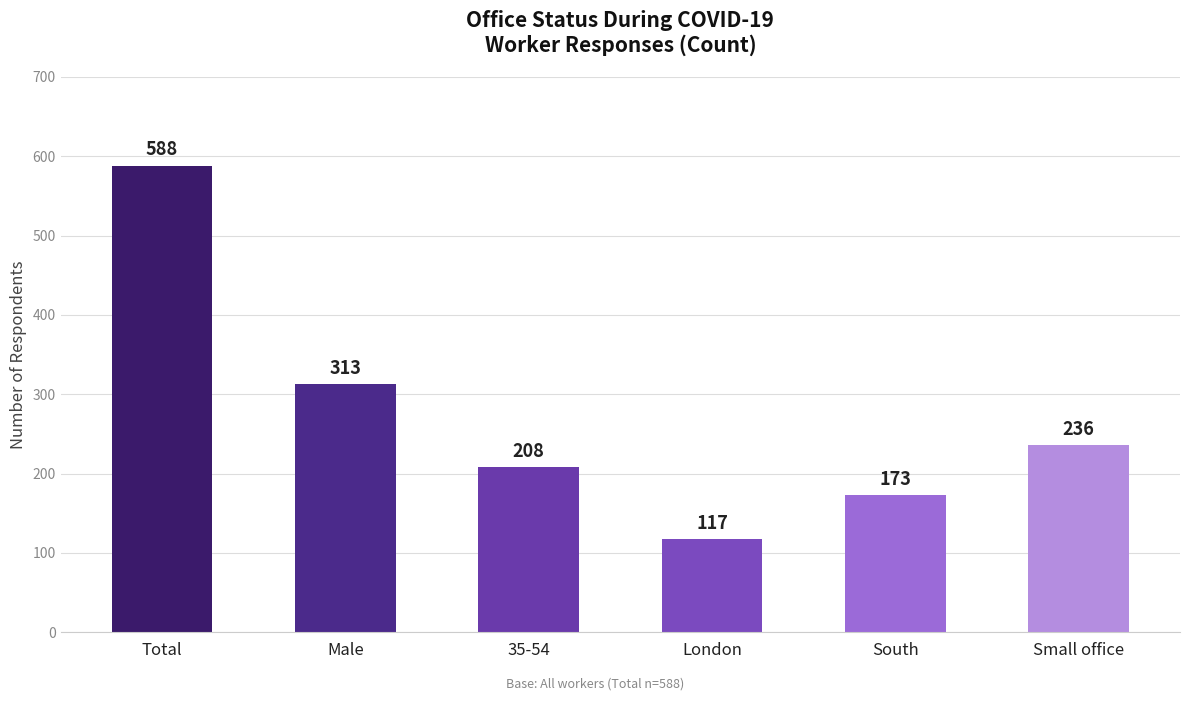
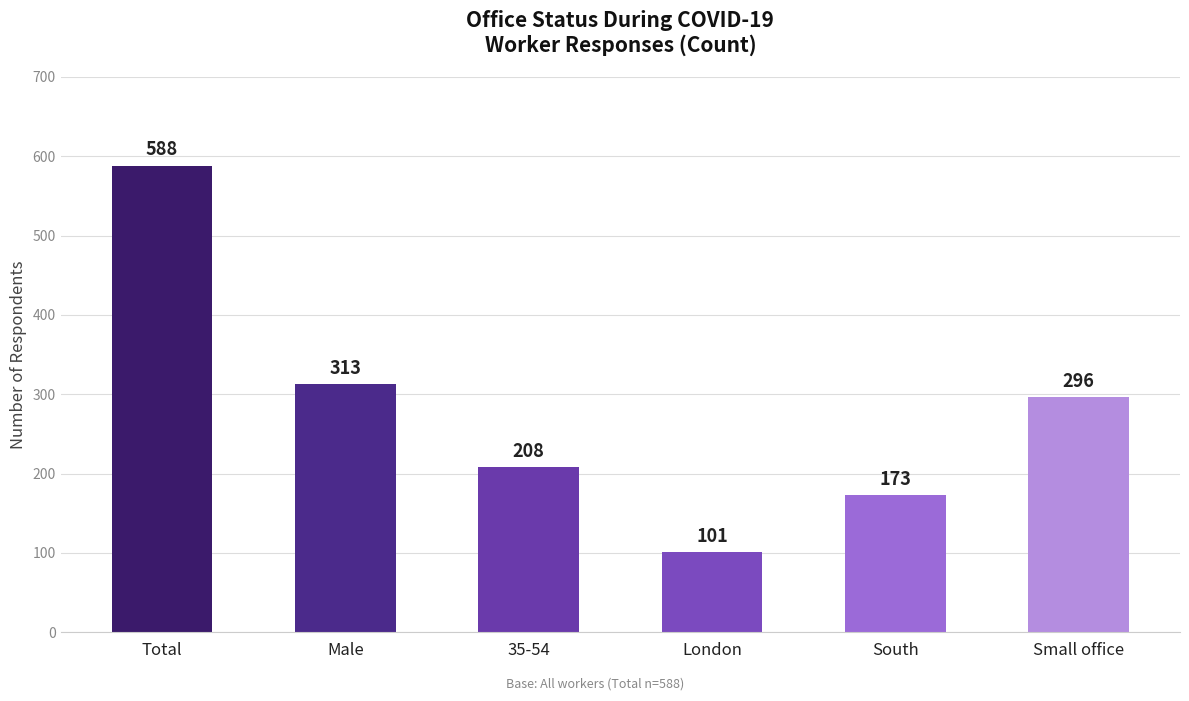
  {
    "Total": 588,
    "Male": 313,
    "35-54": 208,
-   "London": 117,
+   "London": 101,
    "South": 173,
-   "Small office": 236
+   "Small office": 296
  }
